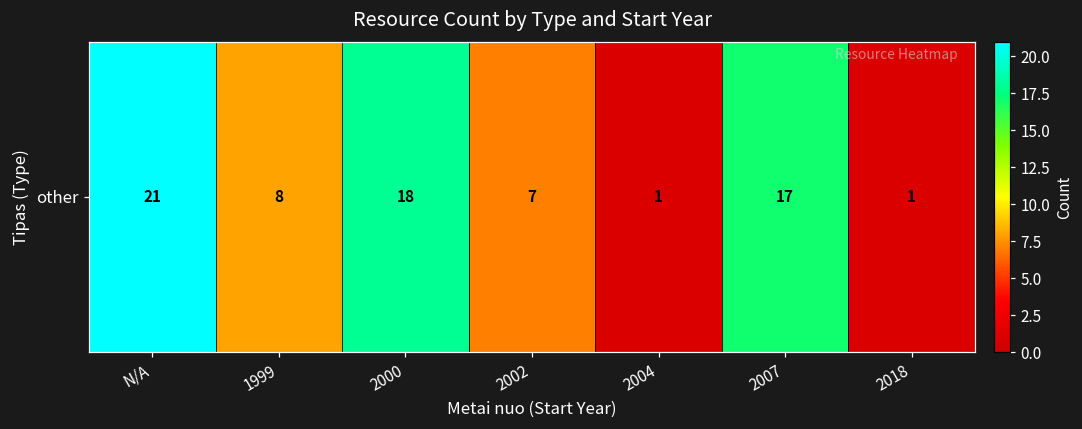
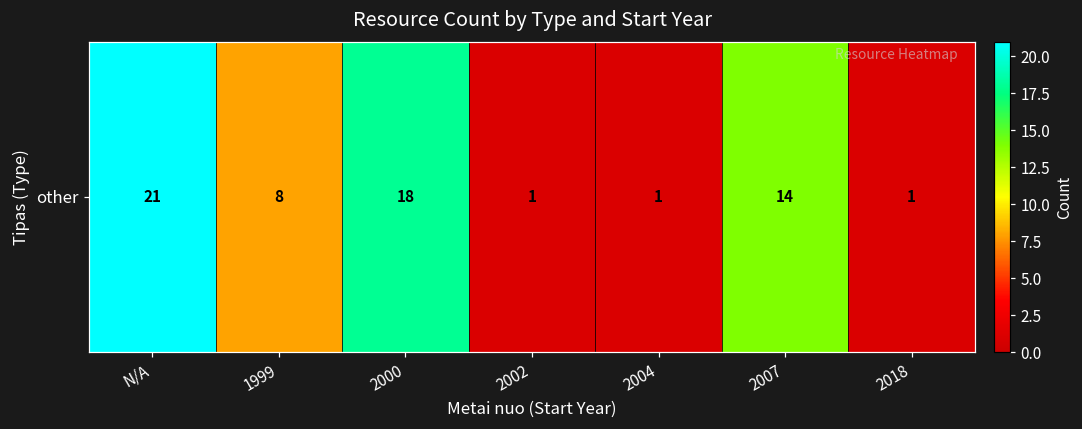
  {
    "other": {
      "N/A": 21,
      "1999": 8,
      "2000": 18,
-     "2002": 7,
+     "2002": 1,
      "2004": 1,
-     "2007": 17
+     "2007": 14
    }
  }
